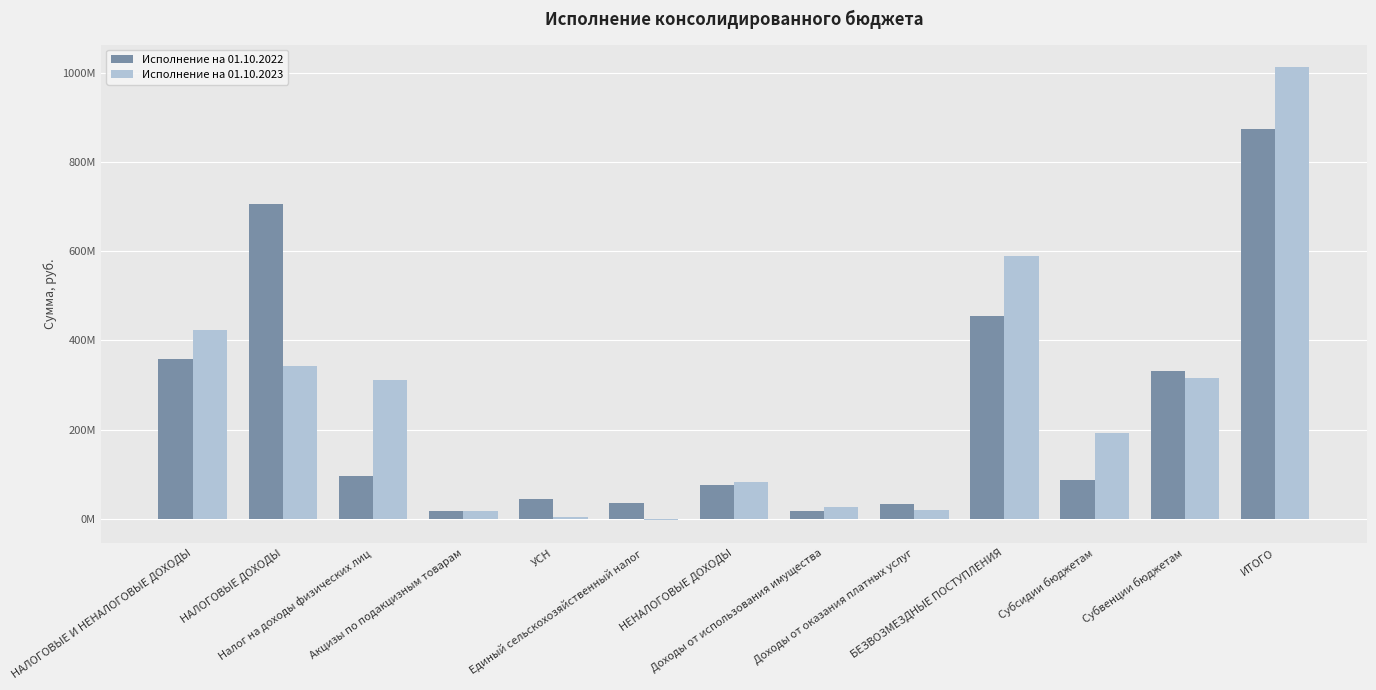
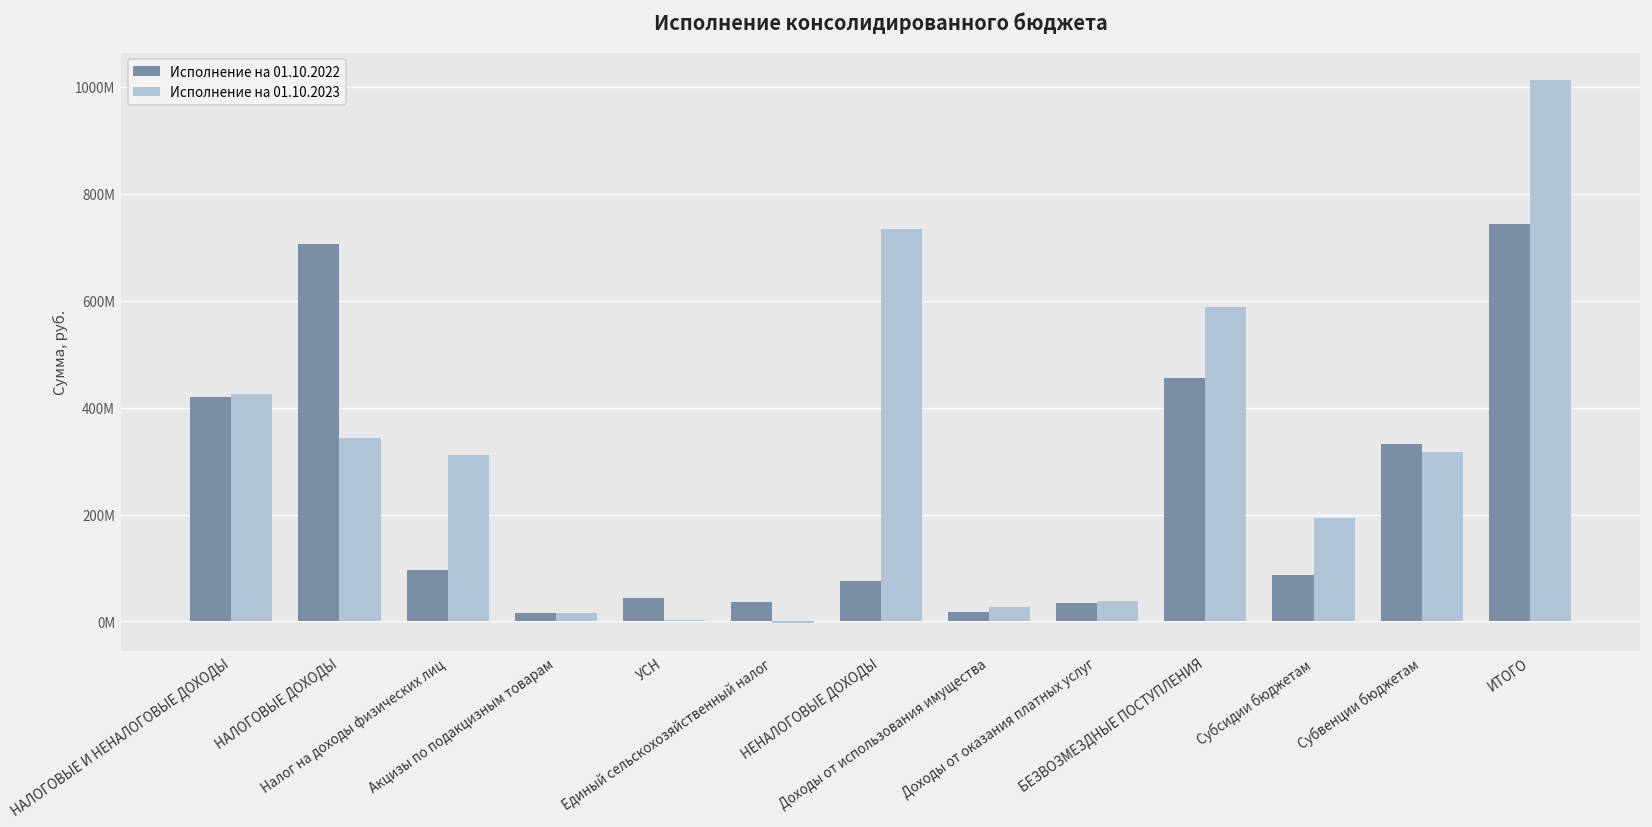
  {
    "Исполнение на 01.10.2022": {
-     "НАЛОГОВЫЕ И НЕНАЛОГОВЫЕ ДОХОДЫ": 360000000,
+     "НАЛОГОВЫЕ И НЕНАЛОГОВЫЕ ДОХОДЫ": 420000000,
      "НАЛОГОВЫЕ ДОХОДЫ": 710000000,
      "Налог на доходы физических лиц": 100000000,
      "Акцизы по подакцизным товарам": 20000000,
      "УСН": 40000000,
      "Единый сельскохозяйственный налог": 40000000,
      "НЕНАЛОГОВЫЕ ДОХОДЫ": 80000000,
      "Доходы от использования имущества": 20000000,
      "Доходы от оказания платных услуг": 30000000,
      "БЕЗВОЗМЕЗДНЫЕ ПОСТУПЛЕНИЯ": 450000000,
      "Субсидии бюджетам": 90000000,
      "Субвенции бюджетам": 330000000,
-     "ИТОГО": 880000000
+     "ИТОГО": 740000000
    },
    "Исполнение на 01.10.2023": {
      "НАЛОГОВЫЕ И НЕНАЛОГОВЫЕ ДОХОДЫ": 420000000,
      "НАЛОГОВЫЕ ДОХОДЫ": 340000000,
      "Налог на доходы физических лиц": 310000000,
      "Акцизы по подакцизным товарам": 20000000,
-     "НЕНАЛОГОВЫЕ ДОХОДЫ": 80000000,
+     "НЕНАЛОГОВЫЕ ДОХОДЫ": 730000000,
      "Доходы от использования имущества": 30000000,
-     "Доходы от оказания платных услуг": 20000000,
+     "Доходы от оказания платных услуг": 40000000,
      "БЕЗВОЗМЕЗДНЫЕ ПОСТУПЛЕНИЯ": 590000000,
      "Субсидии бюджетам": 190000000,
      "Субвенции бюджетам": 320000000,
      "ИТОГО": 1010000000
    }
  }
